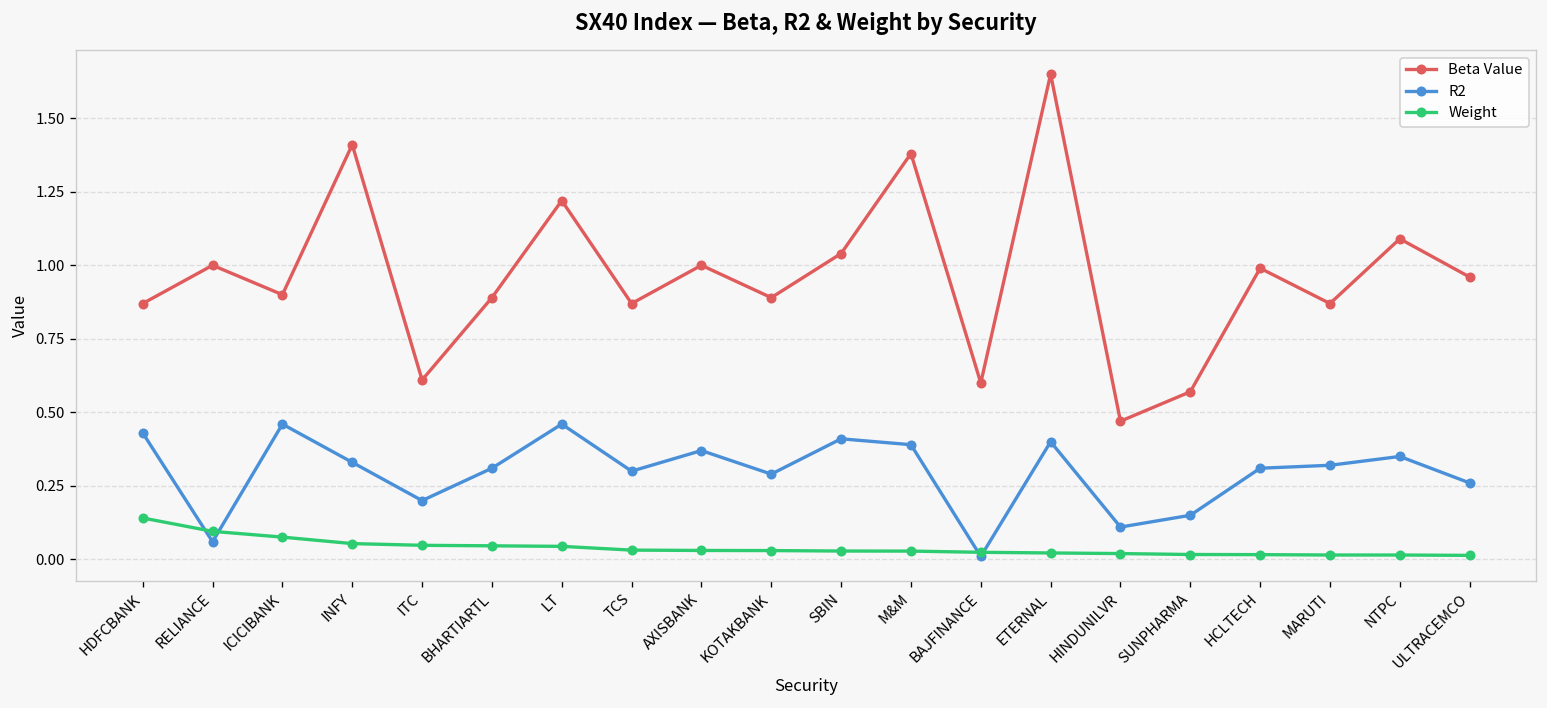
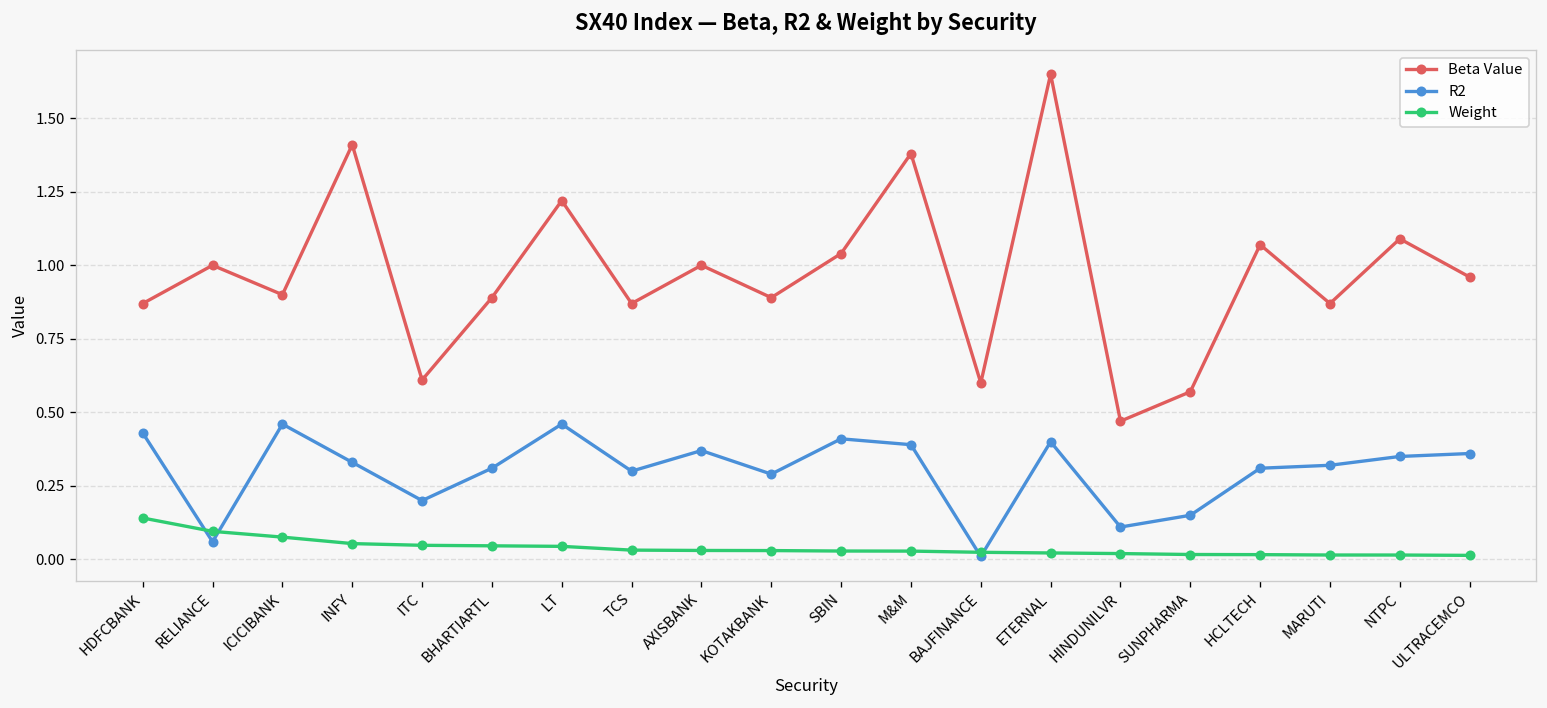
  {
    "Beta Value": {
      "HDFCBANK": 0.87,
      "RELIANCE": 1.00,
      "ICICIBANK": 0.90,
      "INFY": 1.41,
      "ITC": 0.61,
      "BHARTIARTL": 0.89,
      "LT": 1.22,
      "TCS": 0.87,
      "AXISBANK": 1.00,
      "KOTAKBANK": 0.89,
      "SBIN": 1.04,
      "M&M": 1.38,
      "BAJFINANCE": 0.60,
      "ETERNAL": 1.65,
      "HINDUNILVR": 0.47,
      "SUNPHARMA": 0.57,
-     "HCLTECH": 0.99,
+     "HCLTECH": 1.07,
      "MARUTI": 0.87,
      "NTPC": 1.09,
      "ULTRACEMCO": 0.96
    },
    "R2": {
      "HDFCBANK": 0.43,
      "RELIANCE": 0.06,
      "ICICIBANK": 0.46,
      "INFY": 0.33,
      "ITC": 0.20,
      "BHARTIARTL": 0.31,
      "LT": 0.46,
      "TCS": 0.30,
      "AXISBANK": 0.37,
      "KOTAKBANK": 0.29,
      "SBIN": 0.41,
      "M&M": 0.39,
      "BAJFINANCE": 0.01,
      "ETERNAL": 0.40,
      "HINDUNILVR": 0.11,
      "SUNPHARMA": 0.15,
      "HCLTECH": 0.31,
      "MARUTI": 0.32,
      "NTPC": 0.35,
-     "ULTRACEMCO": 0.26
+     "ULTRACEMCO": 0.36
    },
    "Weight": {
      "HDFCBANK": 0.14,
      "RELIANCE": 0.10,
      "ICICIBANK": 0.08,
      "INFY": 0.05,
      "ITC": 0.05,
      "BHARTIARTL": 0.05,
      "LT": 0.04,
      "TCS": 0.03,
      "AXISBANK": 0.03,
      "KOTAKBANK": 0.03,
      "SBIN": 0.03,
      "M&M": 0.03,
      "BAJFINANCE": 0.02,
      "ETERNAL": 0.02,
      "HINDUNILVR": 0.02,
      "SUNPHARMA": 0.02,
      "HCLTECH": 0.02,
      "MARUTI": 0.01,
      "NTPC": 0.01,
      "ULTRACEMCO": 0.01
    }
  }
